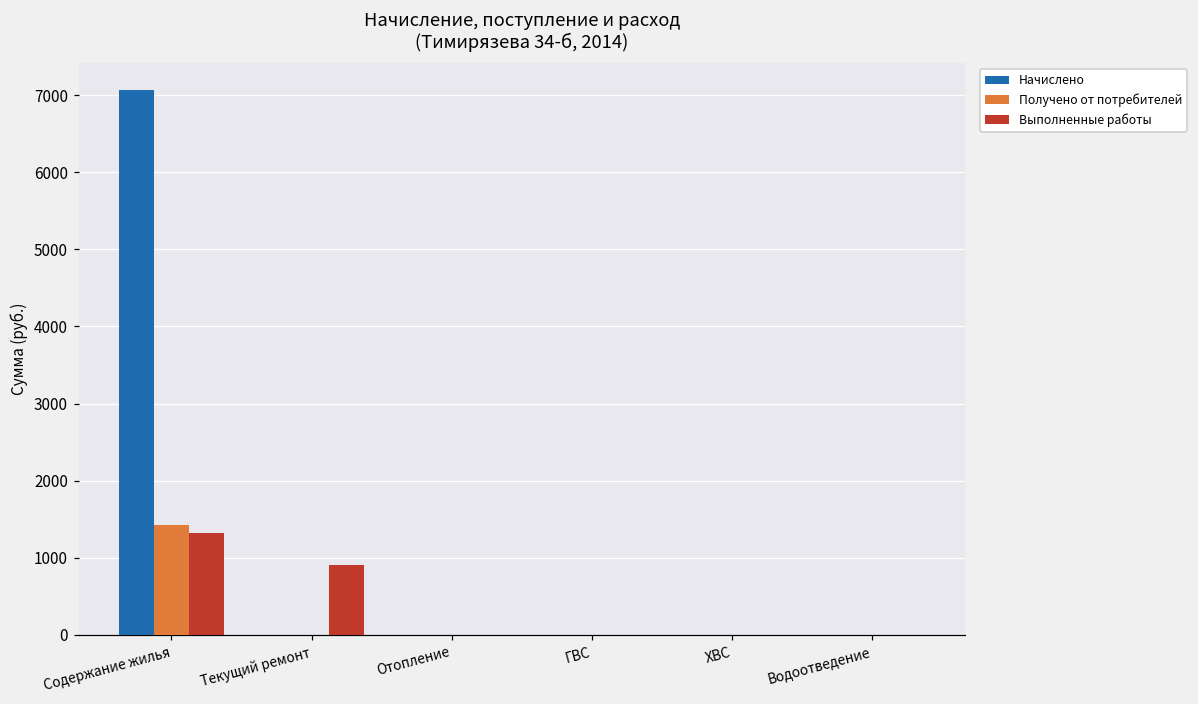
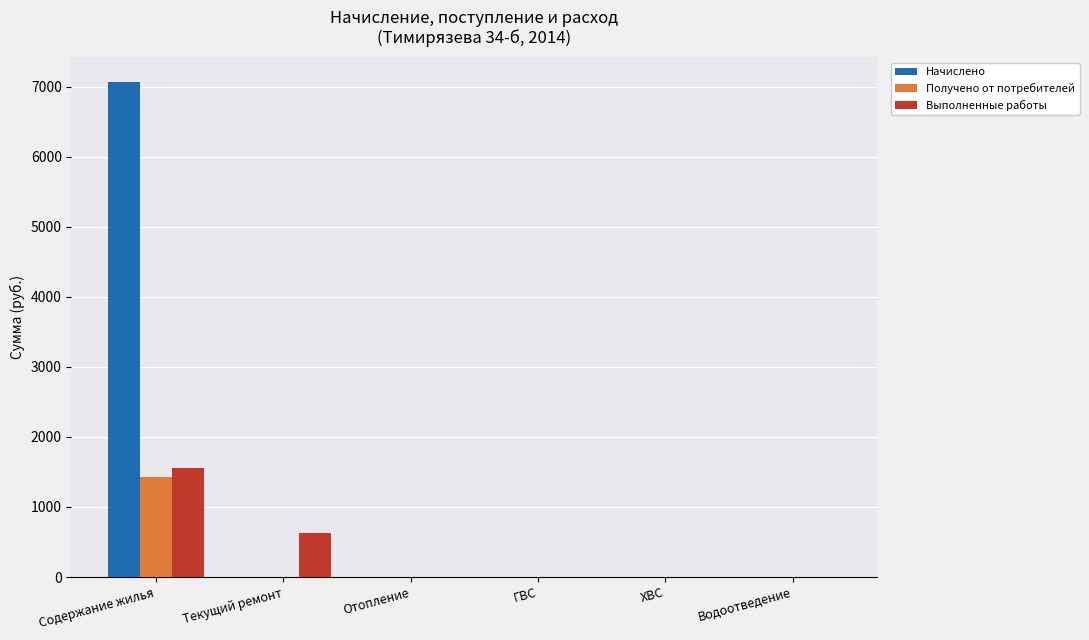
  {
    "Начислено": {
      "Содержание жилья": 7100,
      "Текущий ремонт": 0,
      "Отопление": 0,
      "ГВС": 0,
      "ХВС": 0,
      "Водоотведение": 0
    },
    "Получено от потребителей": {
      "Содержание жилья": 1400,
      "Текущий ремонт": 0,
      "Отопление": 0,
      "ГВС": 0,
      "ХВС": 0,
      "Водоотведение": 0
    },
    "Выполненные работы": {
-     "Содержание жилья": 1300,
-     "Текущий ремонт": 900,
+     "Содержание жилья": 1600,
+     "Текущий ремонт": 600,
      "Отопление": 0,
      "ГВС": 0,
      "ХВС": 0,
      "Водоотведение": 0
    }
  }
